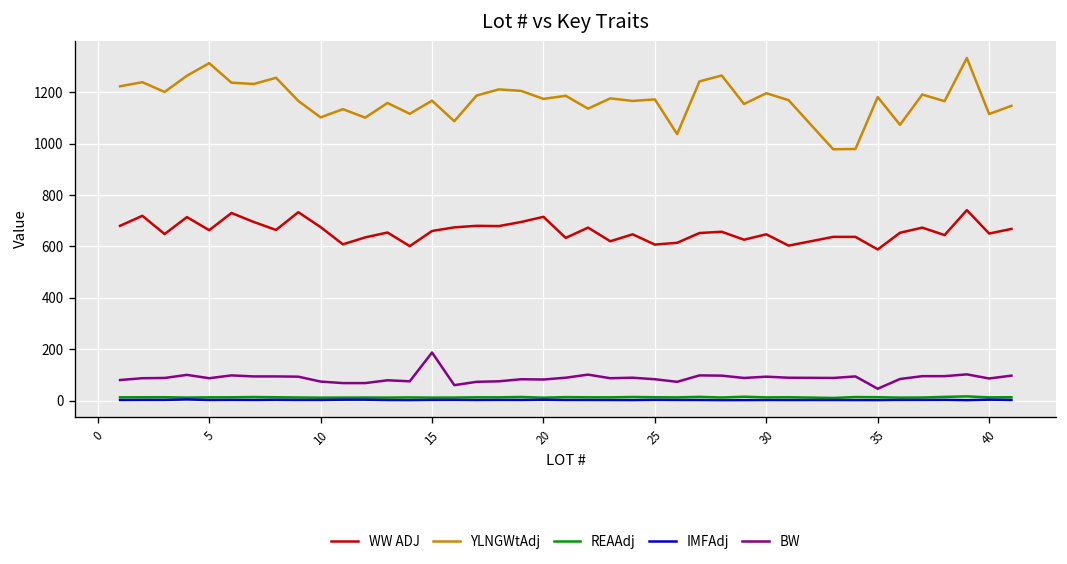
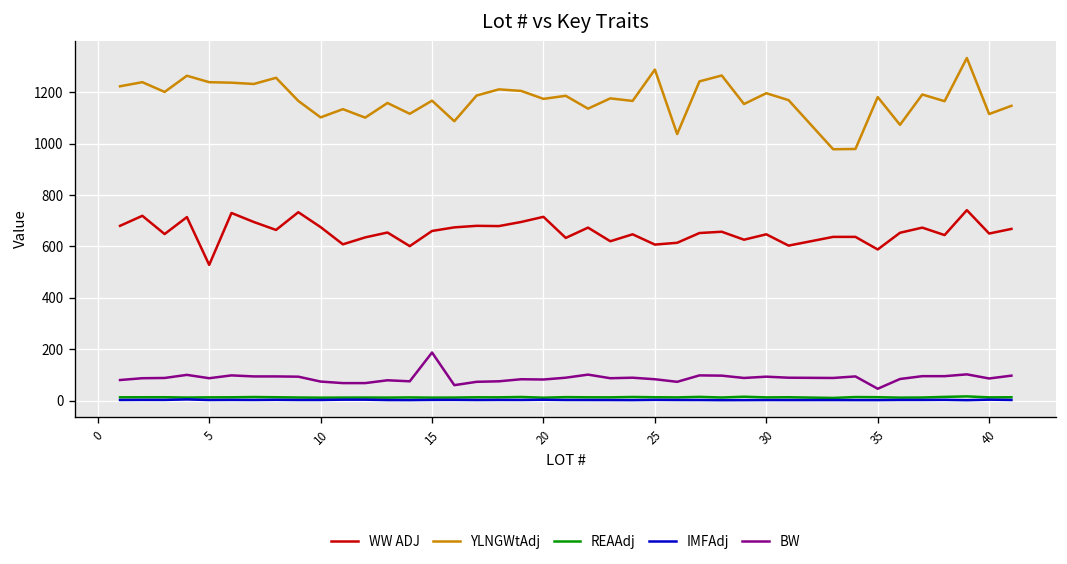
  {
    "WW ADJ": {
-     "5": 660,
+     "5": 530,
      "10": 680,
      "15": 660,
      "20": 720,
      "25": 610,
      "30": 650,
      "35": 590,
      "40": 650
    },
    "YLNGWtAdj": {
-     "5": 1310,
+     "5": 1240,
      "10": 1100,
      "15": 1170,
      "20": 1170,
-     "25": 1170,
+     "25": 1290,
      "30": 1200,
      "35": 1180,
      "40": 1120
    },
    "BW": {
      "5": 90,
      "10": 70,
      "15": 190,
      "20": 80,
      "25": 80,
      "30": 90,
      "35": 50,
      "40": 90
    }
  }
